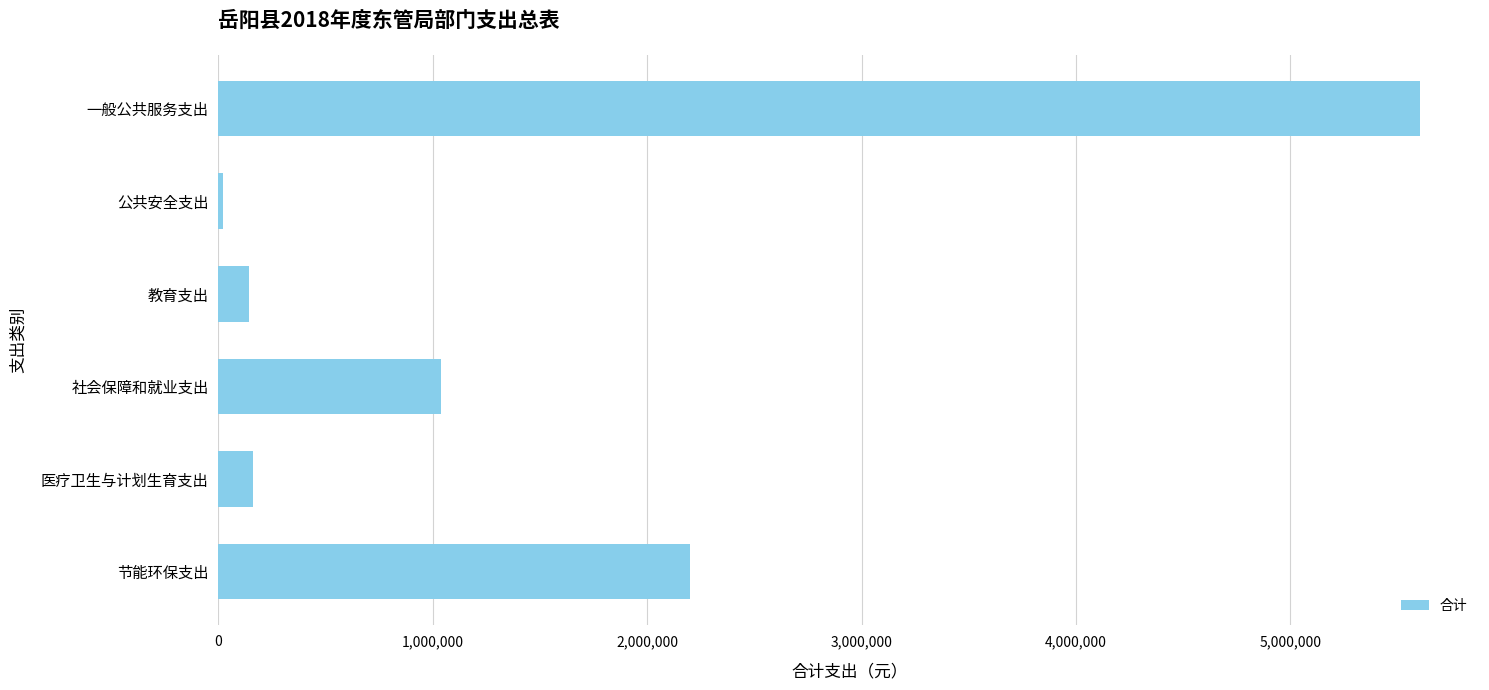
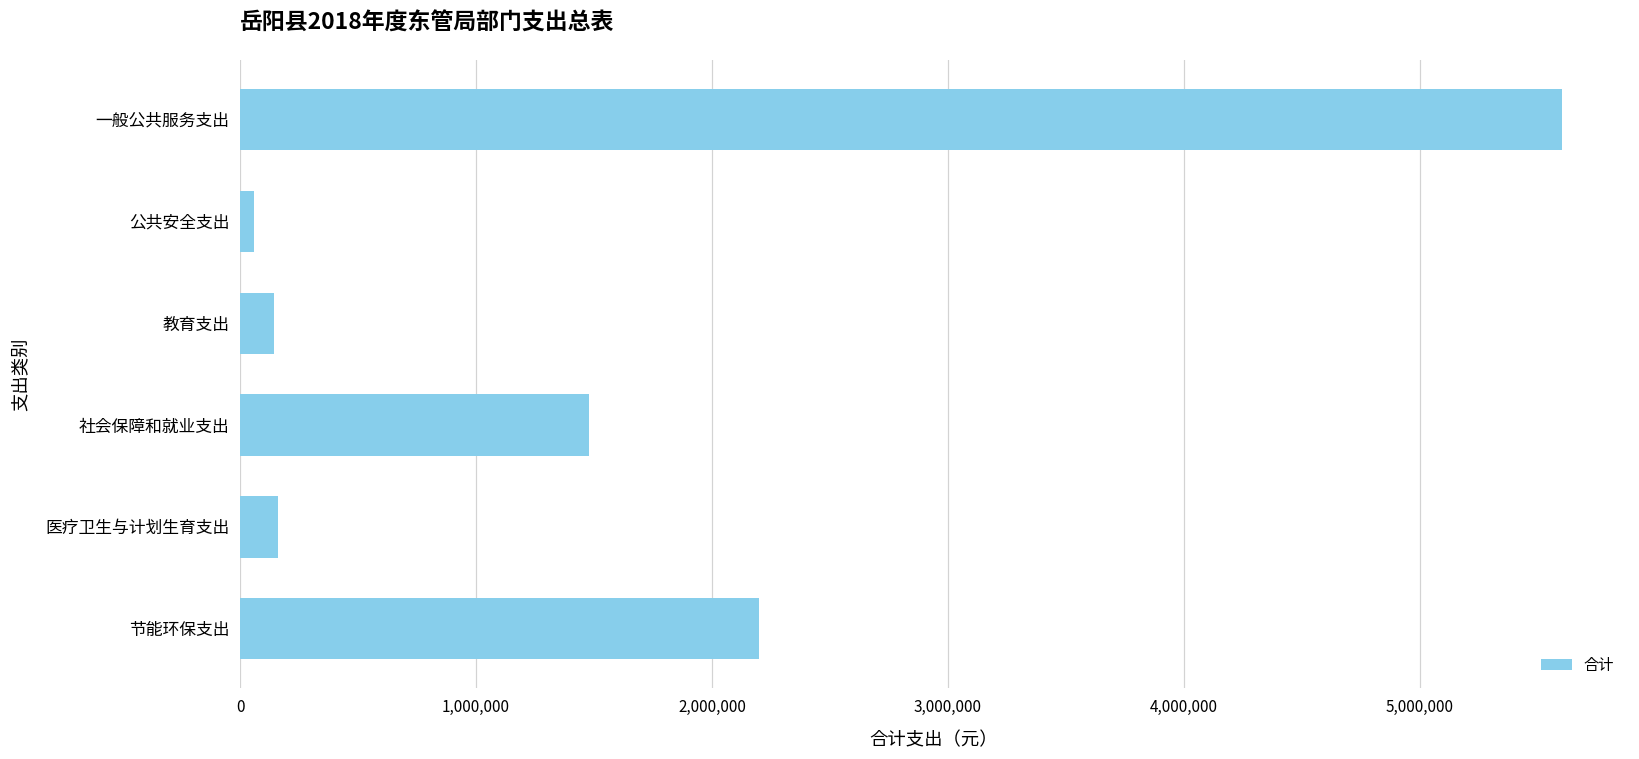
  {
    "一般公共服务支出": "5,600,000",
-   "公共安全支出": "20,000",
+   "公共安全支出": "60,000",
    "教育支出": "140,000",
-   "社会保障和就业支出": "1,040,000",
+   "社会保障和就业支出": "1,480,000",
    "医疗卫生与计划生育支出": "160,000",
    "节能环保支出": "2,200,000"
  }
